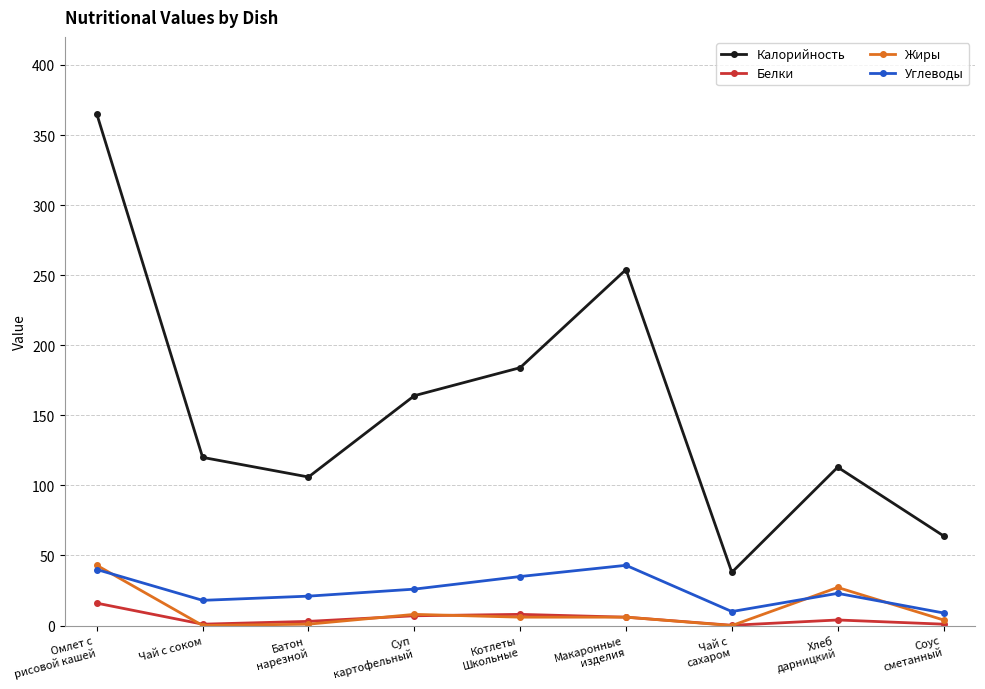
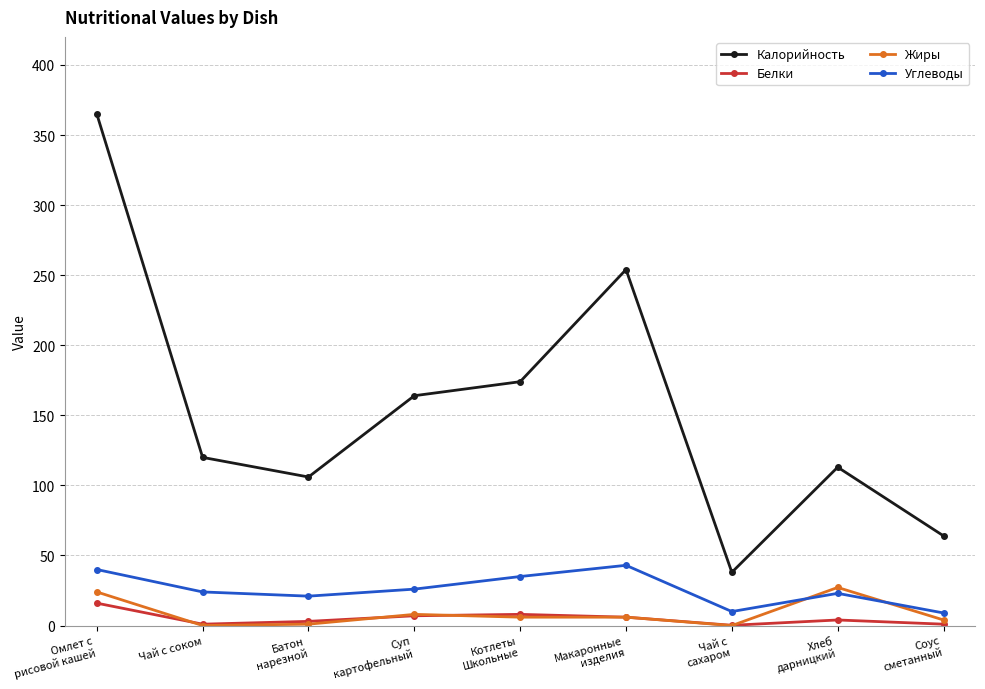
  {
    "Калорийность": {
      "Омлет с рисовой кашей": 365,
      "Чай с соком": 120,
      "Батон нарезной": 106,
      "Суп картофельный": 164,
-     "Котлеты Школьные": 184,
+     "Котлеты Школьные": 174,
      "Макаронные изделия": 254,
      "Чай с сахаром": 38,
      "Хлеб дарницкий": 113,
      "Соус сметанный": 64
    },
    "Белки": {
      "Омлет с рисовой кашей": 16,
      "Батон нарезной": 3,
      "Котлеты Школьные": 8,
      "Хлеб дарницкий": 4,
      "Соус сметанный": 1
    },
    "Жиры": {
-     "Омлет с рисовой кашей": 43,
+     "Омлет с рисовой кашей": 24,
      "Батон нарезной": 1,
      "Котлеты Школьные": 6,
      "Хлеб дарницкий": 27,
      "Соус сметанный": 4
    },
    "Углеводы": {
      "Омлет с рисовой кашей": 40,
-     "Чай с соком": 18,
+     "Чай с соком": 24,
      "Батон нарезной": 21,
      "Суп картофельный": 26,
      "Котлеты Школьные": 35,
      "Макаронные изделия": 43,
      "Чай с сахаром": 10,
      "Хлеб дарницкий": 23,
      "Соус сметанный": 9
    }
  }
